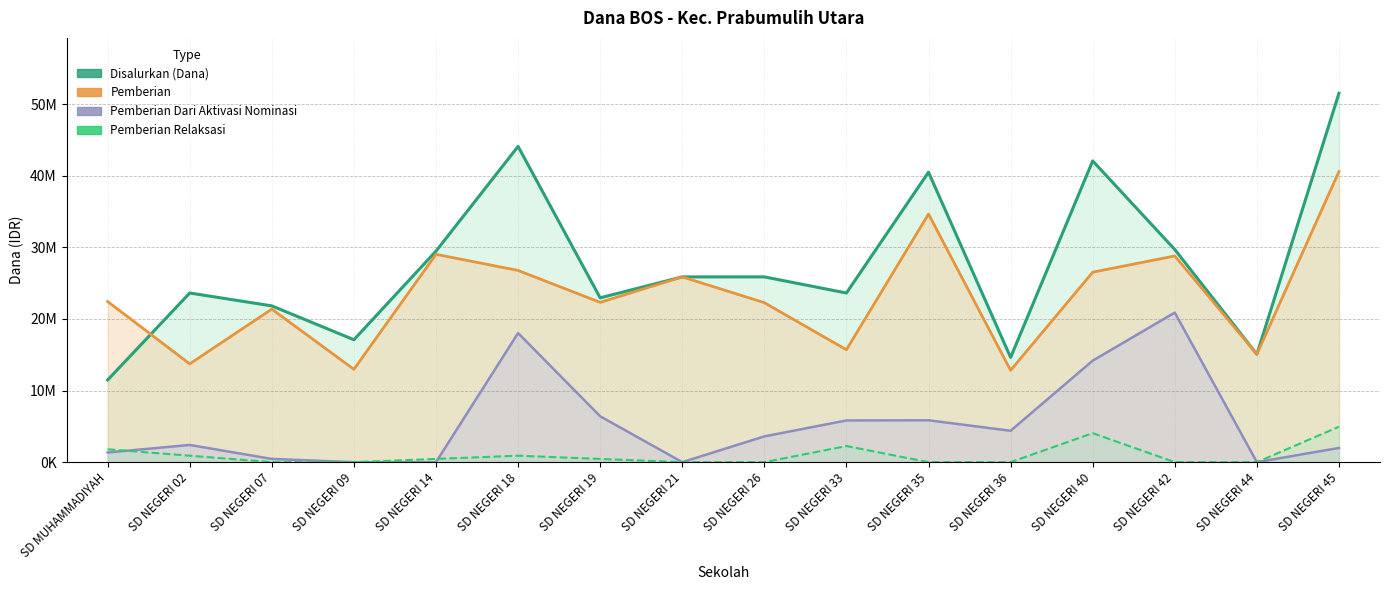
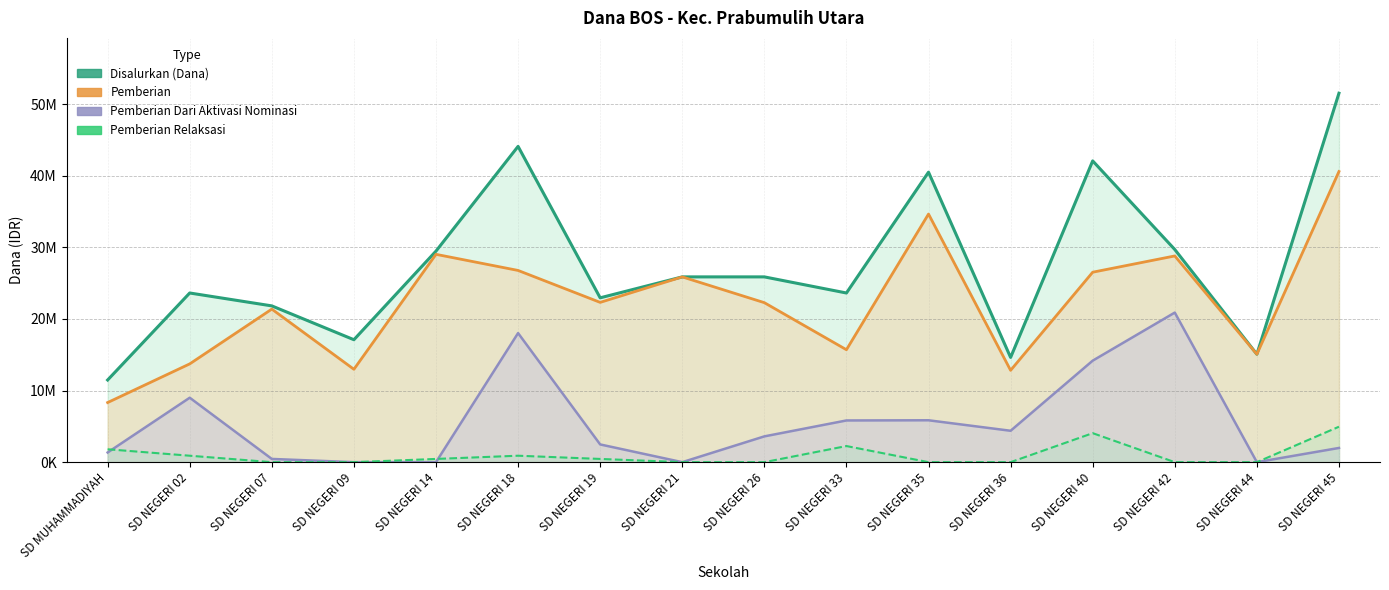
  {
    "Pemberian": {
-     "SD MUHAMMADIYAH": 22000000,
+     "SD MUHAMMADIYAH": 8000000,
      "SD NEGERI 02": 14000000,
      "SD NEGERI 07": 21000000,
      "SD NEGERI 09": 13000000,
      "SD NEGERI 14": 29000000,
      "SD NEGERI 18": 27000000,
      "SD NEGERI 19": 22000000,
      "SD NEGERI 26": 22000000,
      "SD NEGERI 33": 16000000,
      "SD NEGERI 35": 35000000,
      "SD NEGERI 36": 13000000,
      "SD NEGERI 40": 27000000,
      "SD NEGERI 42": 29000000,
      "SD NEGERI 45": 41000000
    },
    "Pemberian Dari Aktivasi Nominasi": {
      "SD MUHAMMADIYAH": 1000000,
-     "SD NEGERI 02": 2000000,
+     "SD NEGERI 02": 9000000,
      "SD NEGERI 07": 0,
      "SD NEGERI 14": 0,
      "SD NEGERI 18": 18000000,
-     "SD NEGERI 19": 6000000,
+     "SD NEGERI 19": 2000000,
      "SD NEGERI 26": 4000000,
      "SD NEGERI 33": 6000000,
      "SD NEGERI 35": 6000000,
      "SD NEGERI 36": 4000000,
      "SD NEGERI 40": 14000000,
      "SD NEGERI 42": 21000000,
      "SD NEGERI 45": 2000000
    }
  }
